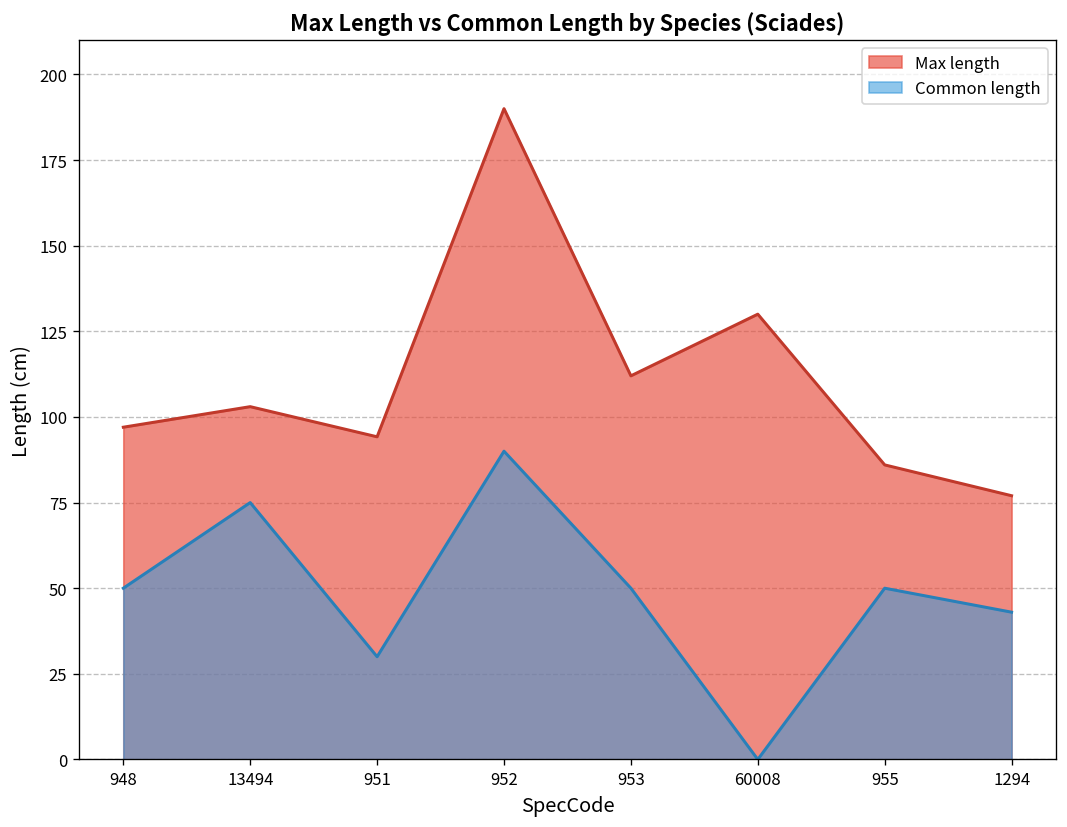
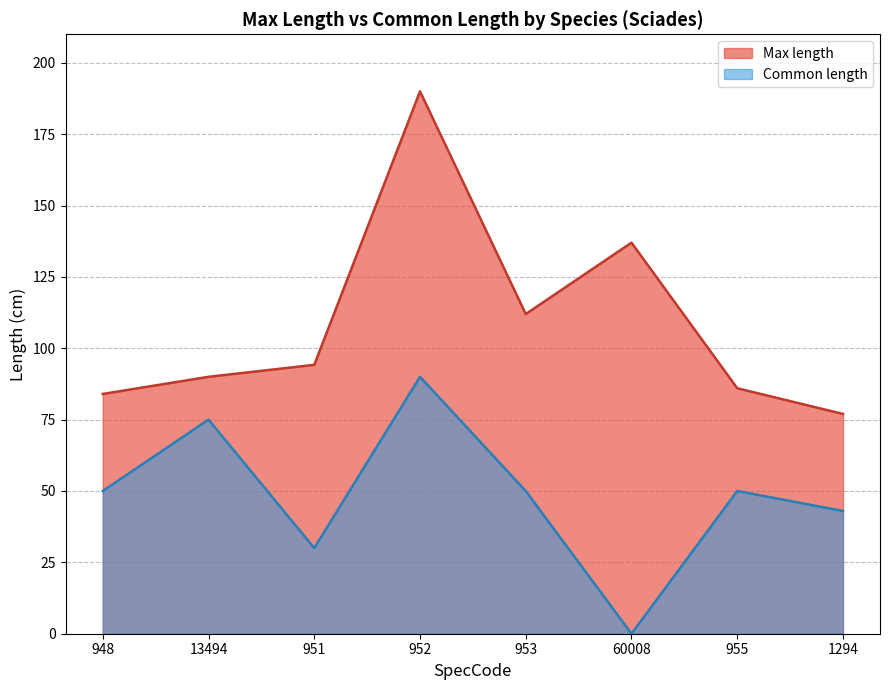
  {
    "Max length": {
-     "948": 97,
-     "13494": 103,
+     "948": 84,
+     "13494": 90,
      "951": 94,
      "952": 190,
      "953": 112,
-     "60008": 130,
+     "60008": 137,
      "955": 86,
      "1294": 77
    },
    "Common length": {
      "948": 50,
      "13494": 75,
      "951": 30,
      "952": 90,
      "953": 50,
      "60008": 0,
      "955": 50,
      "1294": 43
    }
  }
